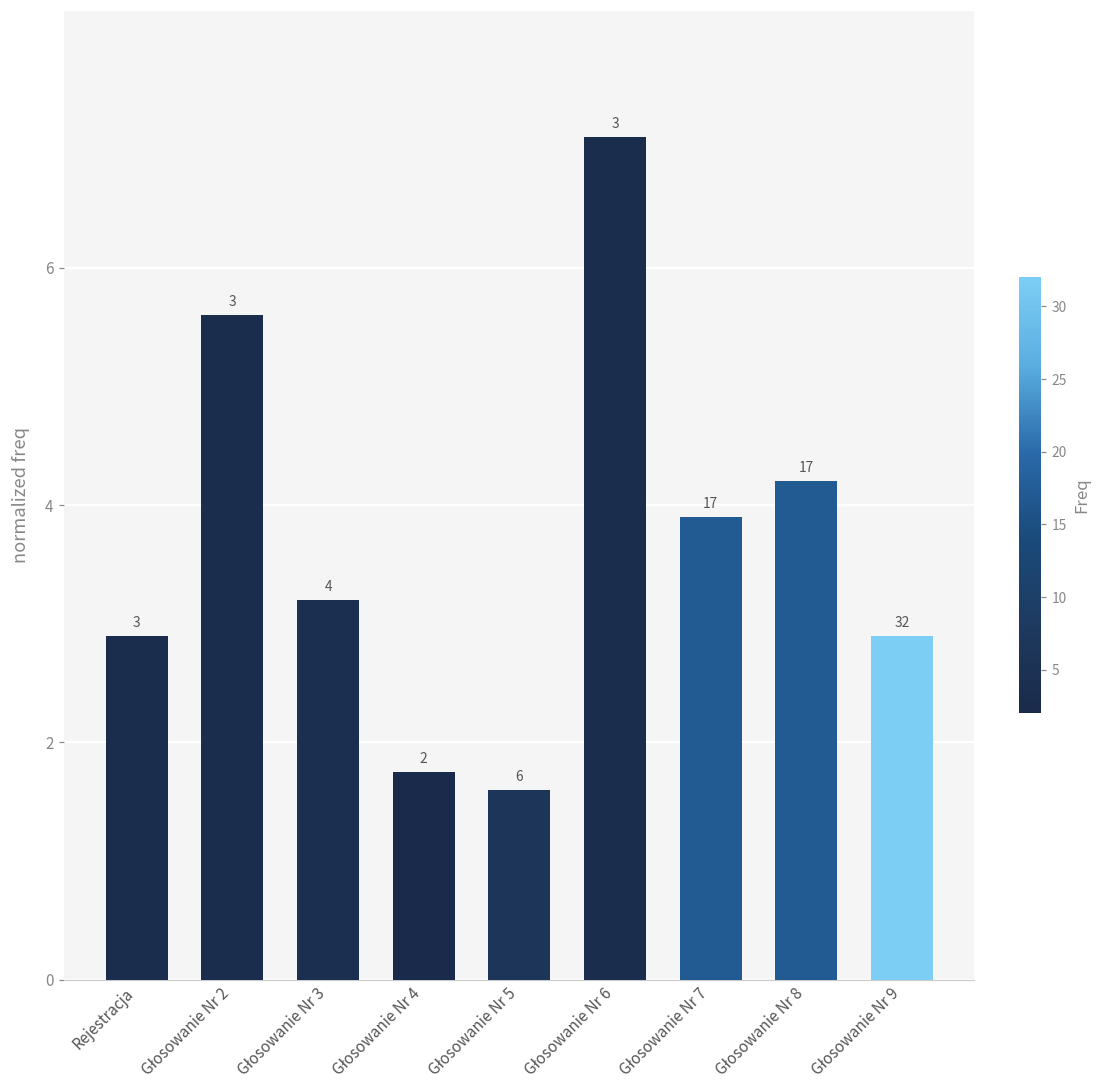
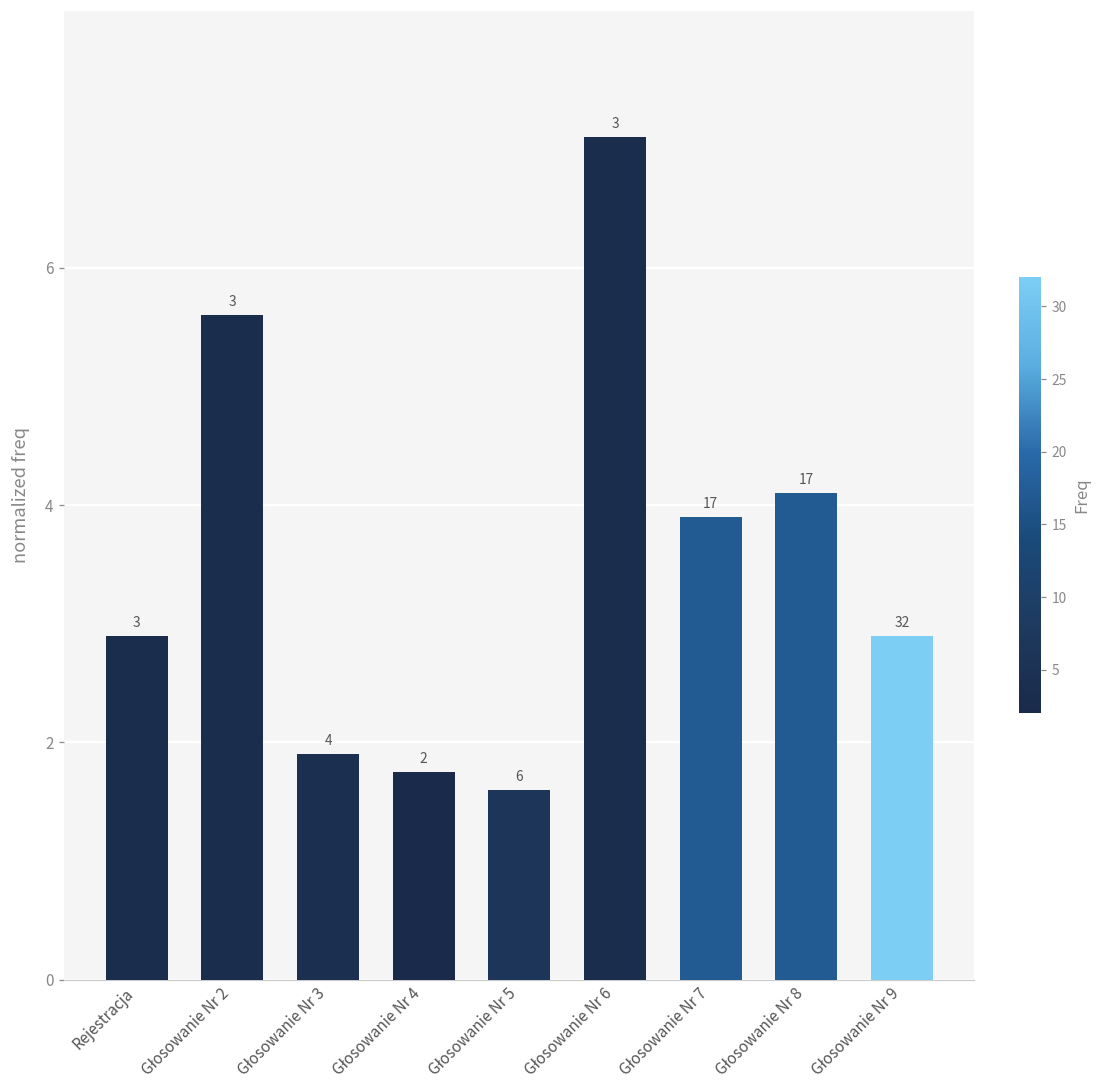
  {
-   "Głosowanie Nr 3": 3.2,
-   "Głosowanie Nr 8": 4.2
+   "Głosowanie Nr 3": 1.9,
+   "Głosowanie Nr 8": 4.1
  }
